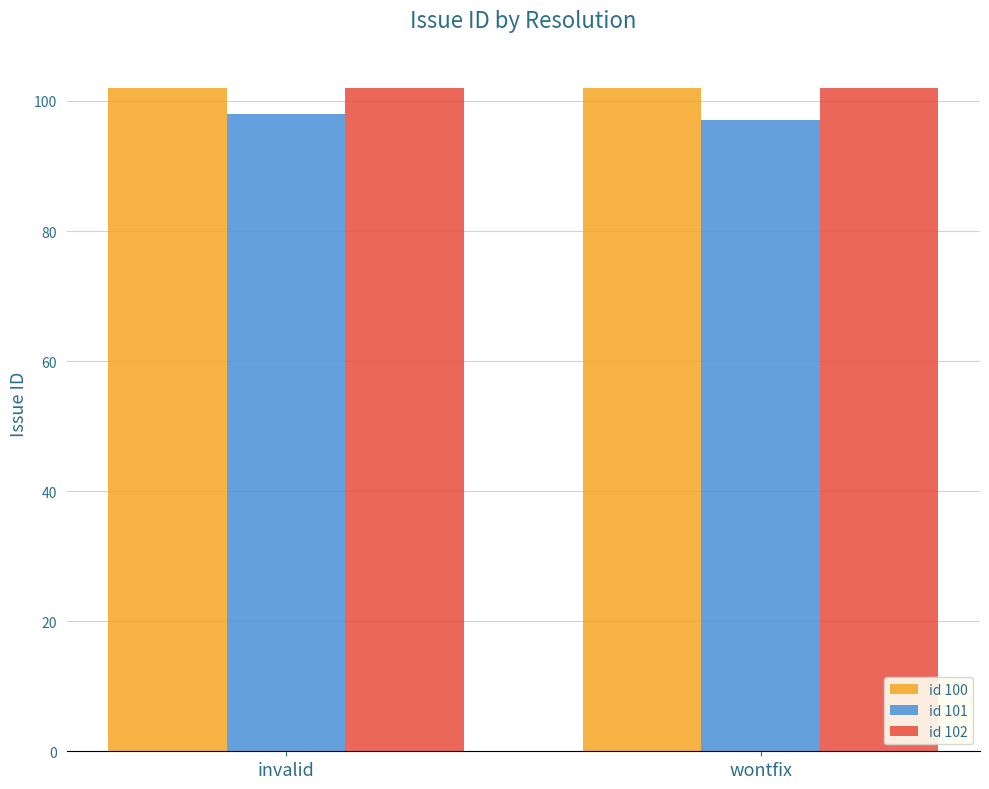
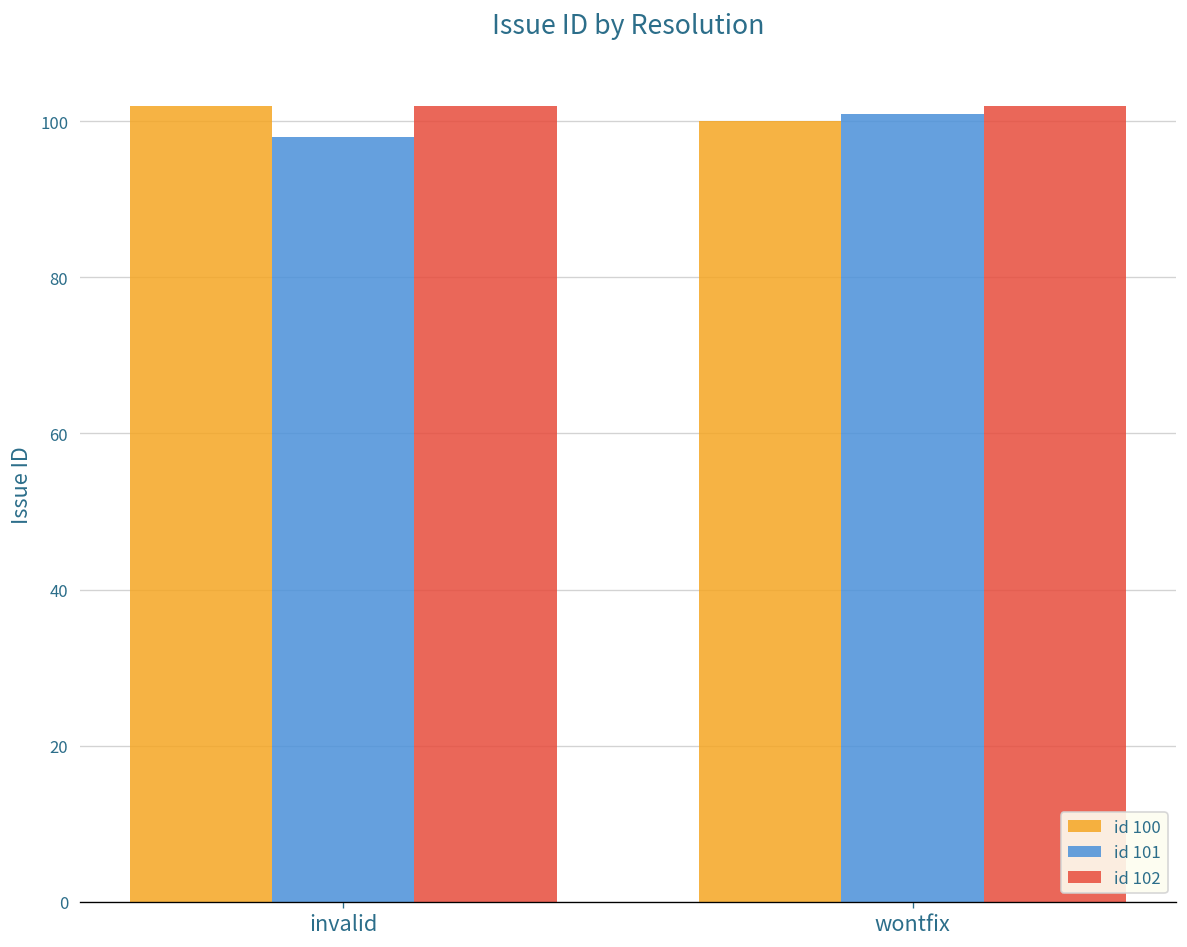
  {
    "id 100": {
      "invalid": 102,
-     "wontfix": 102
+     "wontfix": 100
    },
    "id 101": {
      "invalid": 98,
-     "wontfix": 97
+     "wontfix": 101
    },
    "id 102": {
      "invalid": 102,
      "wontfix": 102
    }
  }
